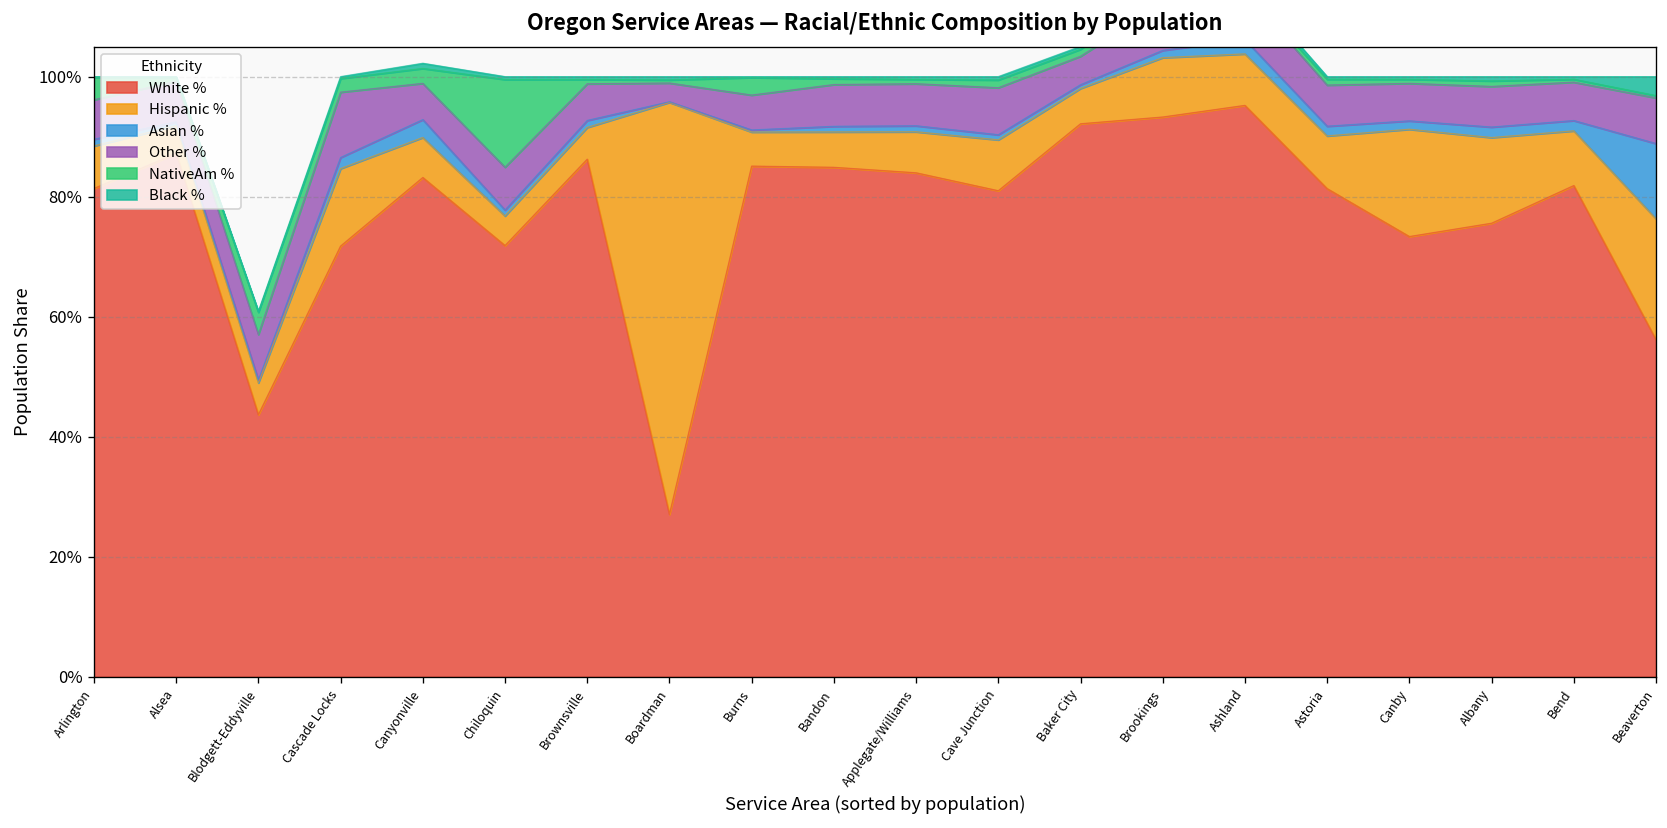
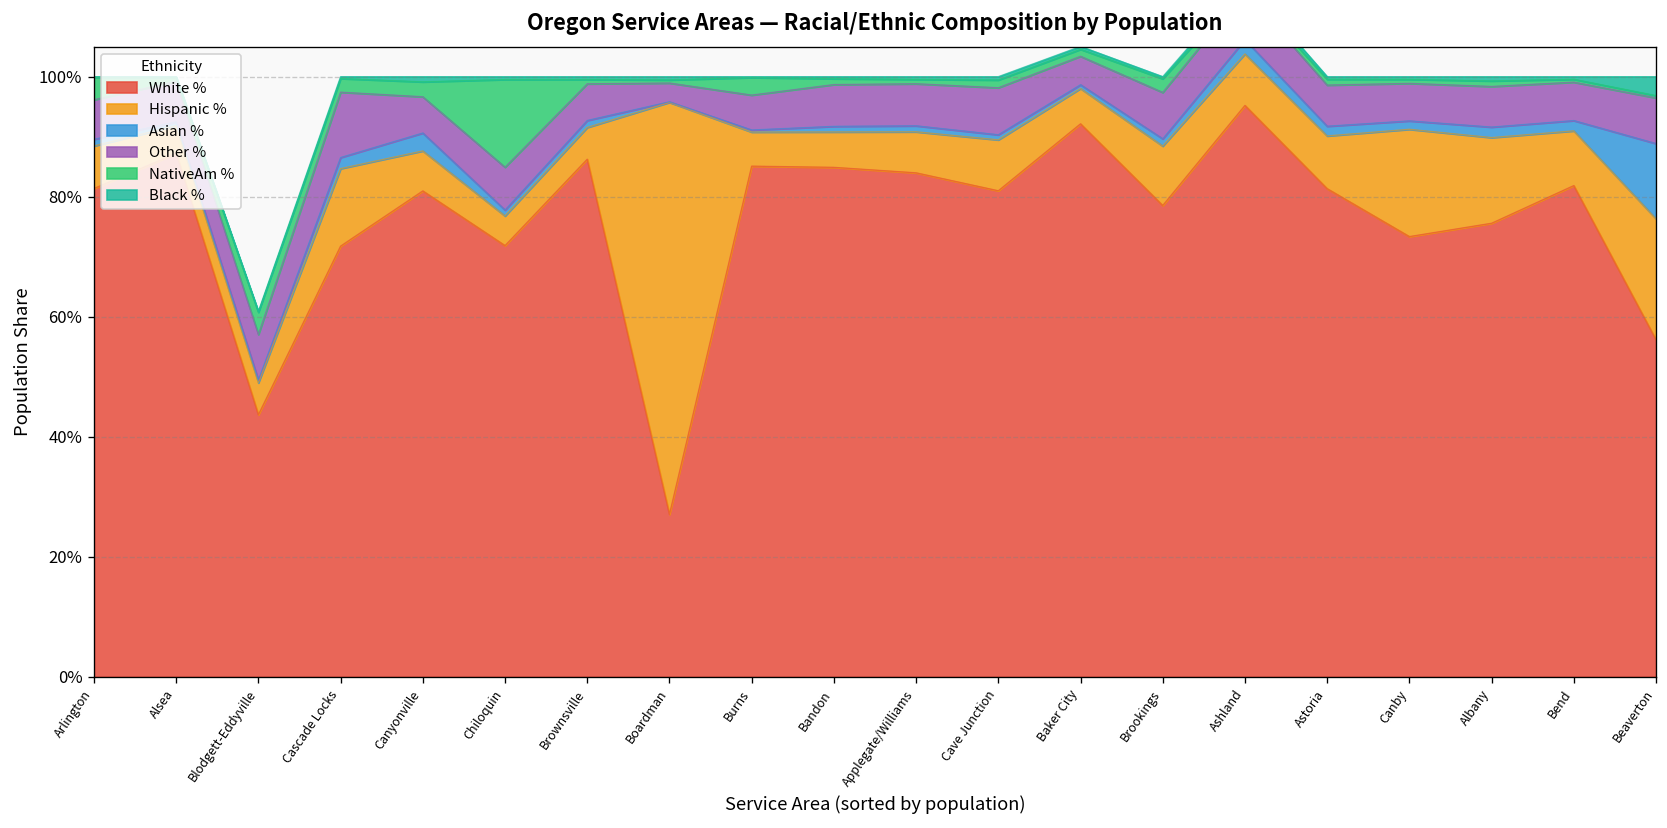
  {
    "White %": {
      "Arlington": "81%",
      "Blodgett-Eddyville": "44%",
      "Cascade Locks": "72%",
-     "Canyonville": "83%",
+     "Canyonville": "81%",
      "Chiloquin": "72%",
      "Brownsville": "86%",
      "Boardman": "27%",
      "Burns": "85%",
      "Bandon": "85%",
      "Applegate/Williams": "84%",
      "Cave Junction": "81%",
      "Baker City": "92%",
-     "Brookings": "93%",
+     "Brookings": "79%",
      "Ashland": "95%",
      "Astoria": "81%",
      "Canby": "73%",
      "Albany": "76%",
      "Bend": "82%",
      "Beaverton": "56%"
    },
    "Hispanic %": {
      "Arlington": "7%",
      "Cascade Locks": "13%",
      "Canyonville": "7%",
      "Chiloquin": "5%",
      "Brownsville": "5%",
      "Bandon": "6%",
      "Applegate/Williams": "7%",
      "Cave Junction": "8%",
      "Baker City": "6%",
      "Brookings": "10%",
      "Ashland": "9%",
      "Astoria": "9%",
      "Canby": "18%",
      "Albany": "14%",
      "Bend": "9%",
      "Beaverton": "20%"
    },
    "Asian %": {
      "Arlington": "1%",
      "Cascade Locks": "2%",
      "Canyonville": "3%",
      "Chiloquin": "1%",
      "Brownsville": "1%",
      "Bandon": "1%",
      "Applegate/Williams": "1%",
      "Cave Junction": "1%",
      "Baker City": "1%",
      "Brookings": "1%",
      "Astoria": "2%",
      "Canby": "1%",
      "Albany": "2%",
      "Bend": "2%",
      "Beaverton": "13%"
    },
    "Other %": {
      "Arlington": "7%",
      "Blodgett-Eddyville": "8%",
      "Cascade Locks": "11%",
      "Canyonville": "6%",
      "Chiloquin": "7%",
      "Brownsville": "6%",
      "Boardman": "3%",
      "Burns": "6%",
      "Bandon": "7%",
      "Applegate/Williams": "7%",
      "Cave Junction": "8%",
      "Baker City": "5%",
      "Astoria": "7%",
      "Canby": "6%",
      "Albany": "7%"
    }
  }
